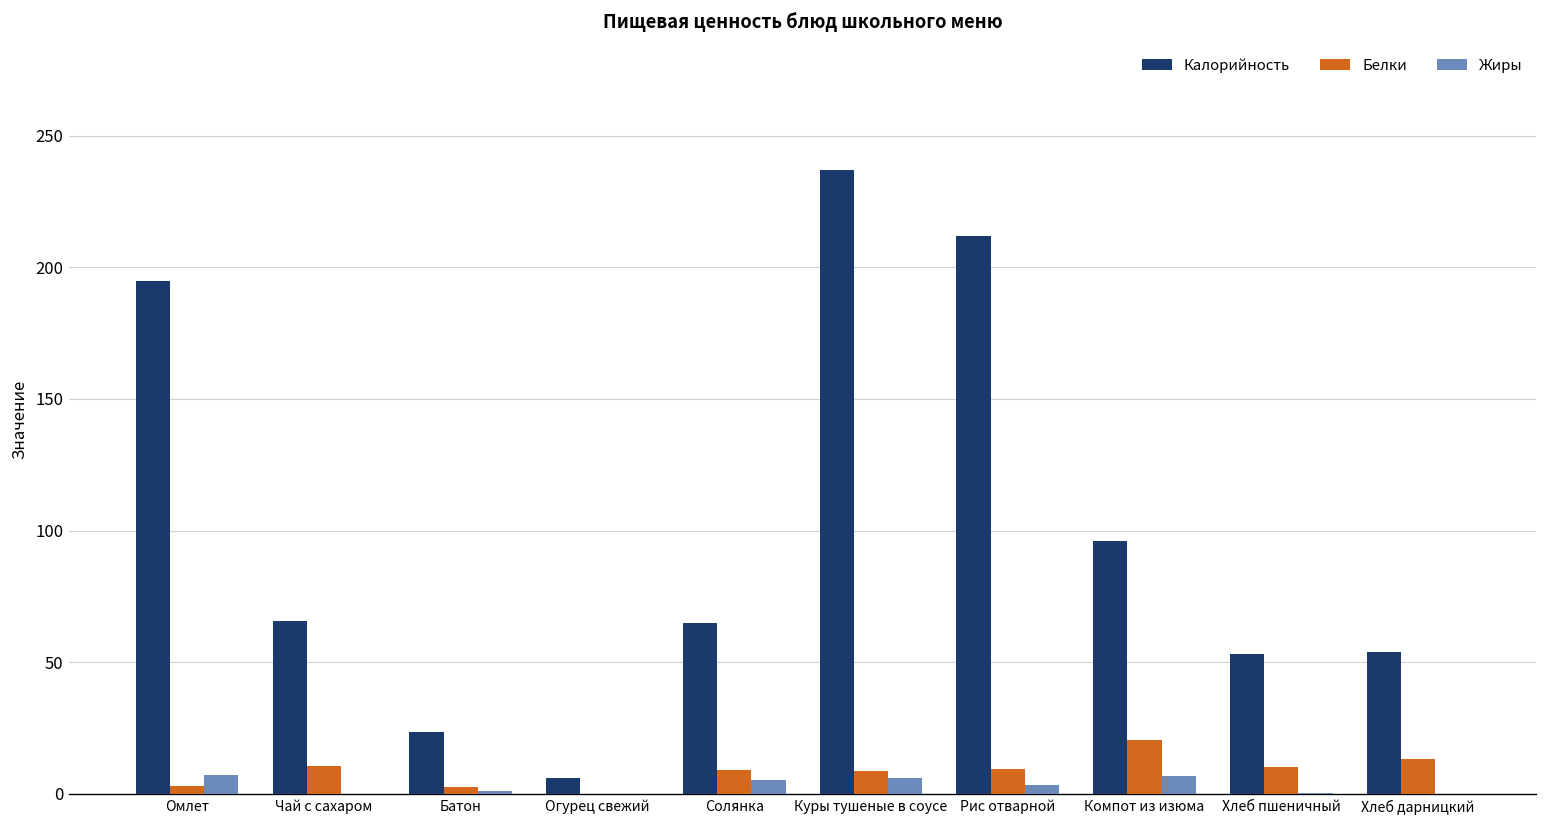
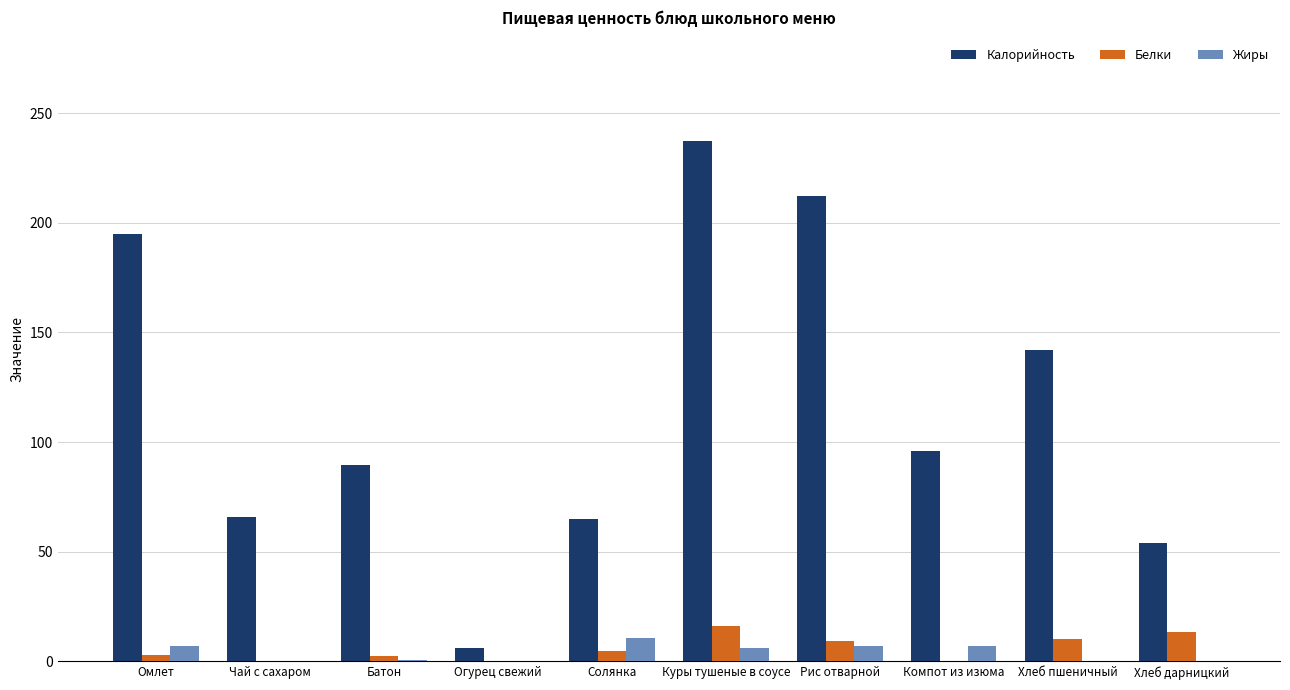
  {
    "Калорийность": {
      "Омлет": 195,
      "Чай с сахаром": 66,
-     "Батон": 24,
+     "Батон": 90,
      "Огурец свежий": 6,
      "Солянка": 65,
      "Куры тушеные в соусе": 237,
      "Рис отварной": 212,
      "Компот из изюма": 96,
-     "Хлеб пшеничный": 53,
+     "Хлеб пшеничный": 142,
      "Хлеб дарницкий": 54
    },
    "Белки": {
      "Омлет": 3,
-     "Чай с сахаром": 11,
+     "Чай с сахаром": 0,
      "Батон": 3,
      "Огурец свежий": 0,
-     "Солянка": 9,
-     "Куры тушеные в соусе": 9,
+     "Солянка": 5,
+     "Куры тушеные в соусе": 16,
      "Рис отварной": 10,
-     "Компот из изюма": 20,
+     "Компот из изюма": 0,
      "Хлеб пшеничный": 10,
      "Хлеб дарницкий": 13
    },
    "Жиры": {
      "Омлет": 7,
      "Огурец свежий": 0,
-     "Солянка": 5,
+     "Солянка": 11,
      "Куры тушеные в соусе": 6,
-     "Рис отварной": 3,
+     "Рис отварной": 7,
      "Компот из изюма": 7,
      "Хлеб дарницкий": 0
    }
  }
